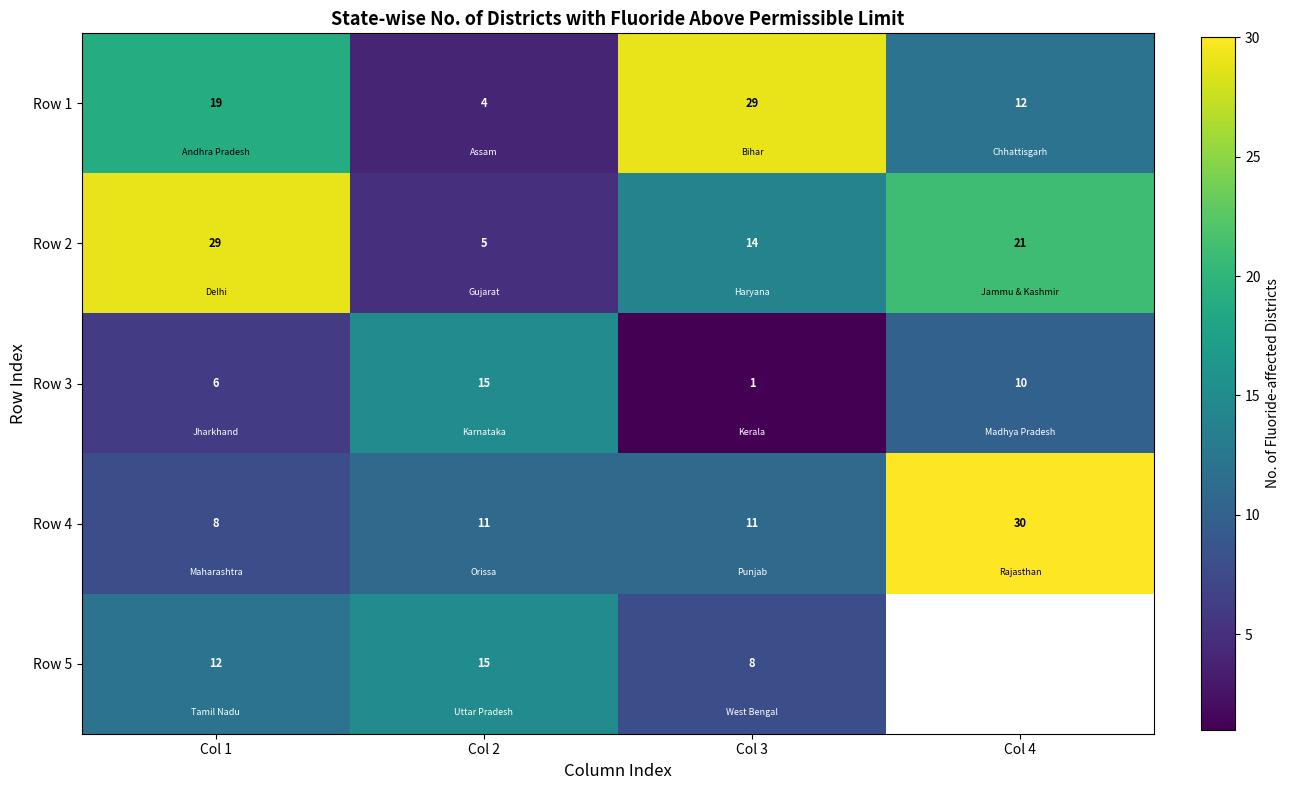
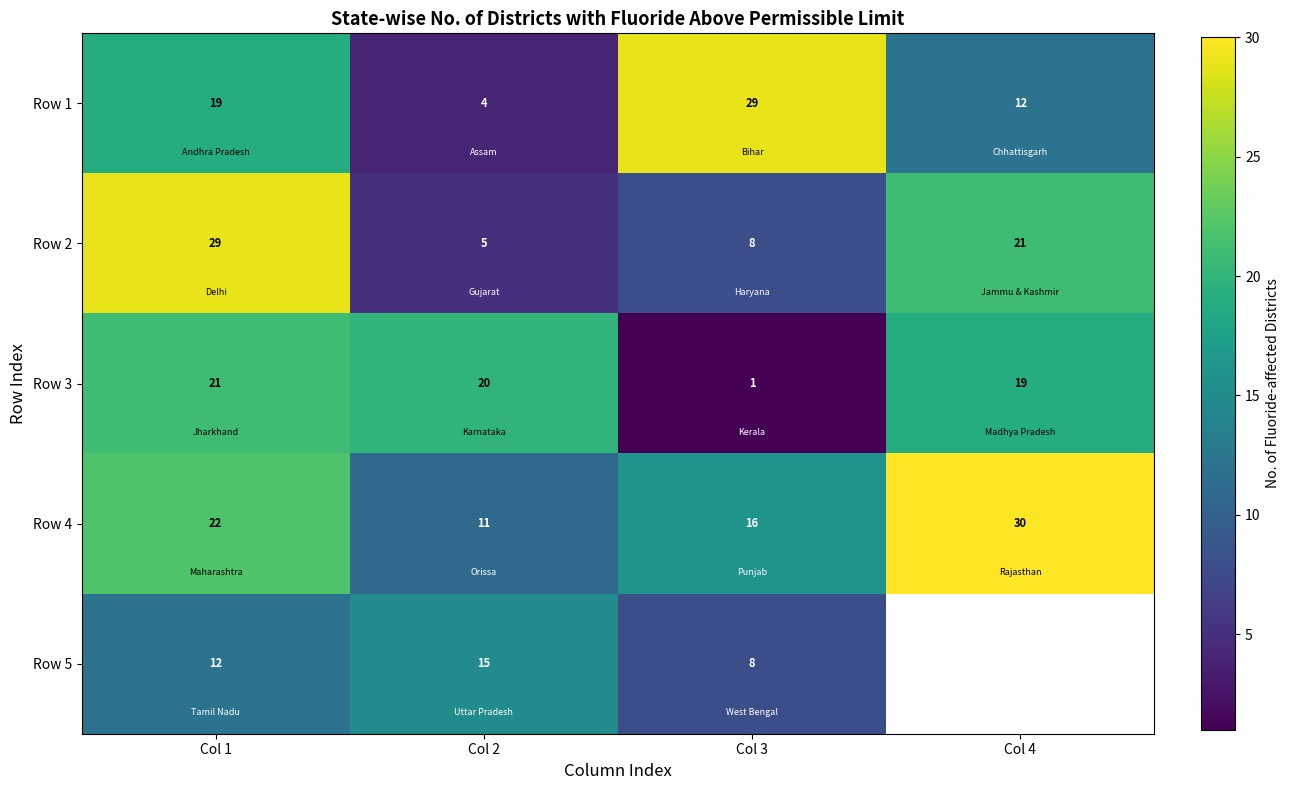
  {
    "Row 2": {
-     "Col 3": 14
+     "Col 3": 8
    },
    "Row 3": {
-     "Col 1": 6,
-     "Col 2": 15,
-     "Col 4": 10
+     "Col 1": 21,
+     "Col 2": 20,
+     "Col 4": 19
    },
    "Row 4": {
-     "Col 1": 8,
-     "Col 3": 11
+     "Col 1": 22,
+     "Col 3": 16
    }
  }
